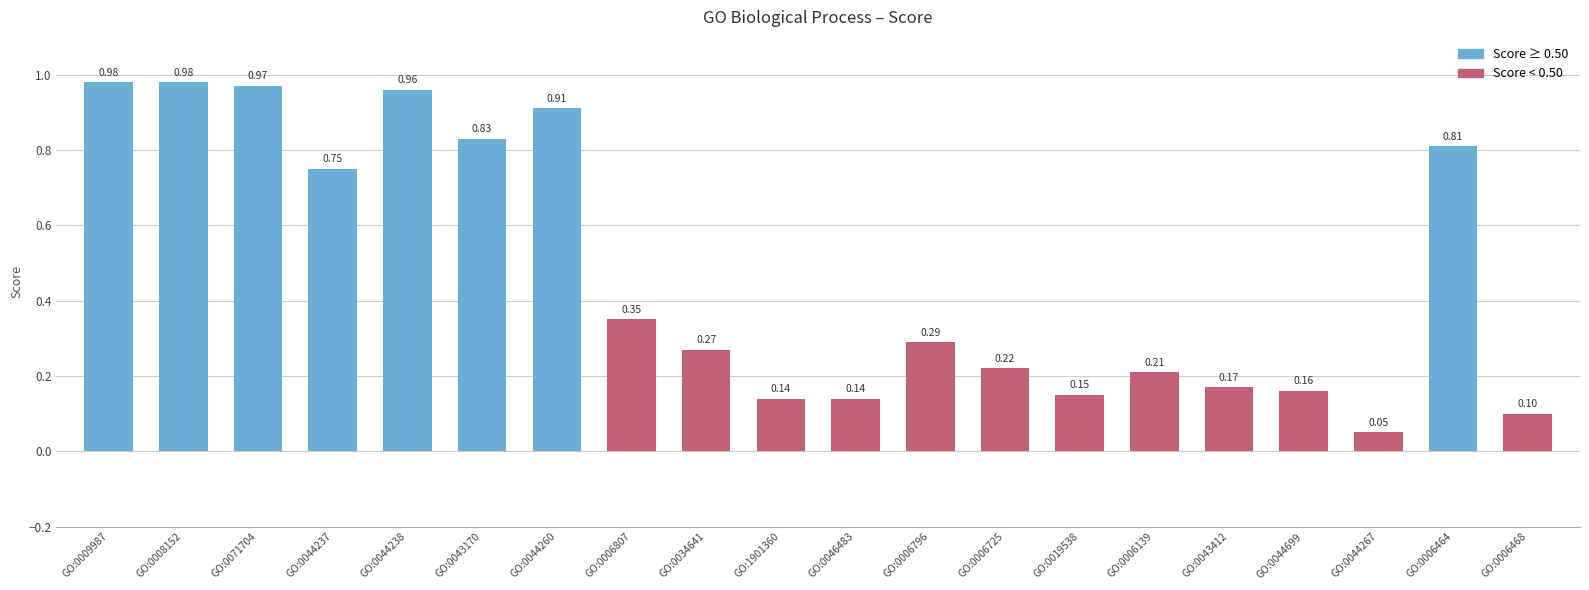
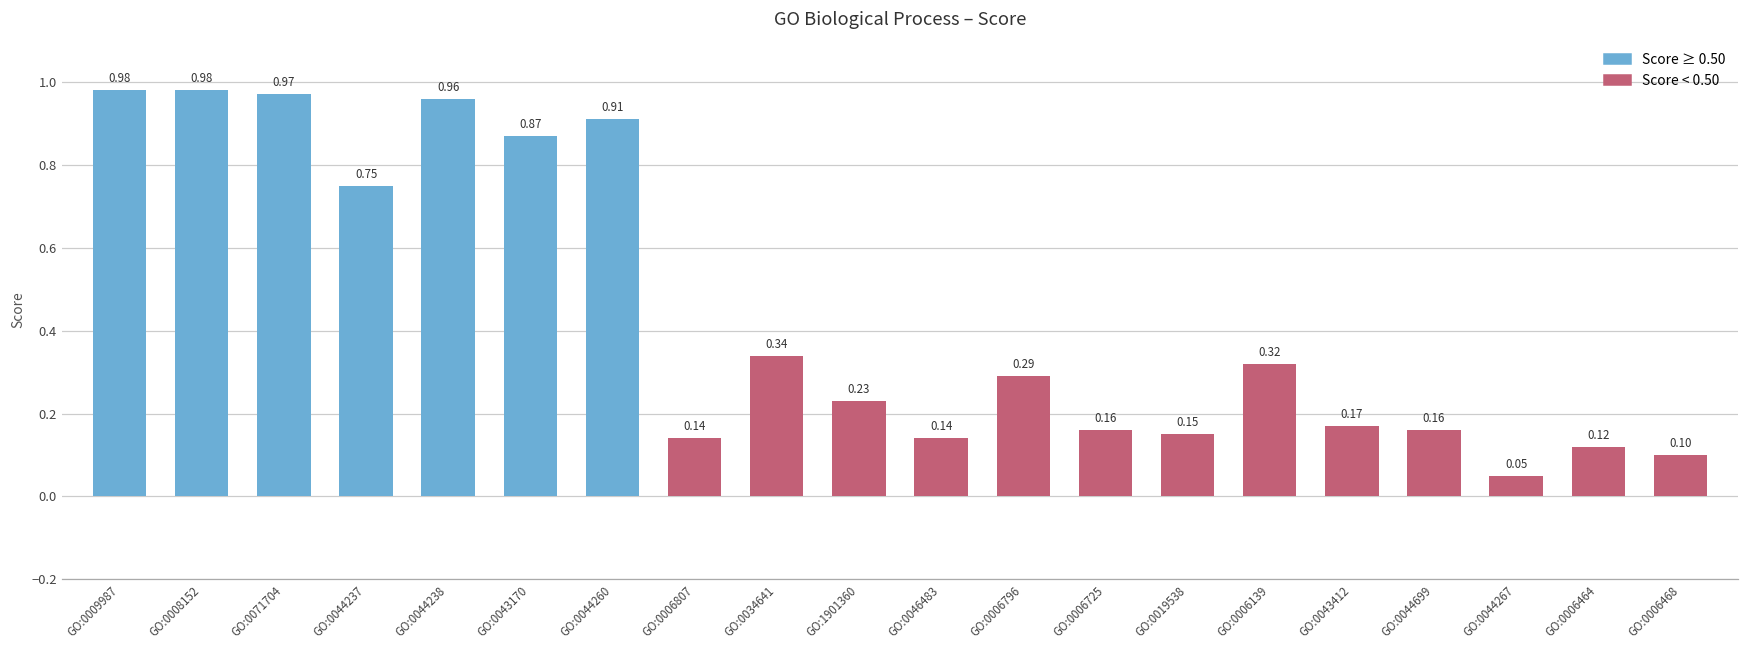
  {
    "GO:0009987": 0.98,
    "GO:0008152": 0.98,
    "GO:0071704": 0.97,
    "GO:0044237": 0.75,
    "GO:0044238": 0.96,
-   "GO:0043170": 0.83,
+   "GO:0043170": 0.87,
    "GO:0044260": 0.91,
-   "GO:0006807": 0.35,
-   "GO:0034641": 0.27,
-   "GO:1901360": 0.14,
+   "GO:0006807": 0.14,
+   "GO:0034641": 0.34,
+   "GO:1901360": 0.23,
    "GO:0046483": 0.14,
    "GO:0006796": 0.29,
-   "GO:0006725": 0.22,
+   "GO:0006725": 0.16,
    "GO:0019538": 0.15,
-   "GO:0006139": 0.21,
+   "GO:0006139": 0.32,
    "GO:0043412": 0.17,
    "GO:0044699": 0.16,
    "GO:0044267": 0.05,
-   "GO:0006464": 0.81,
+   "GO:0006464": 0.12,
    "GO:0006468": 0.10
  }
